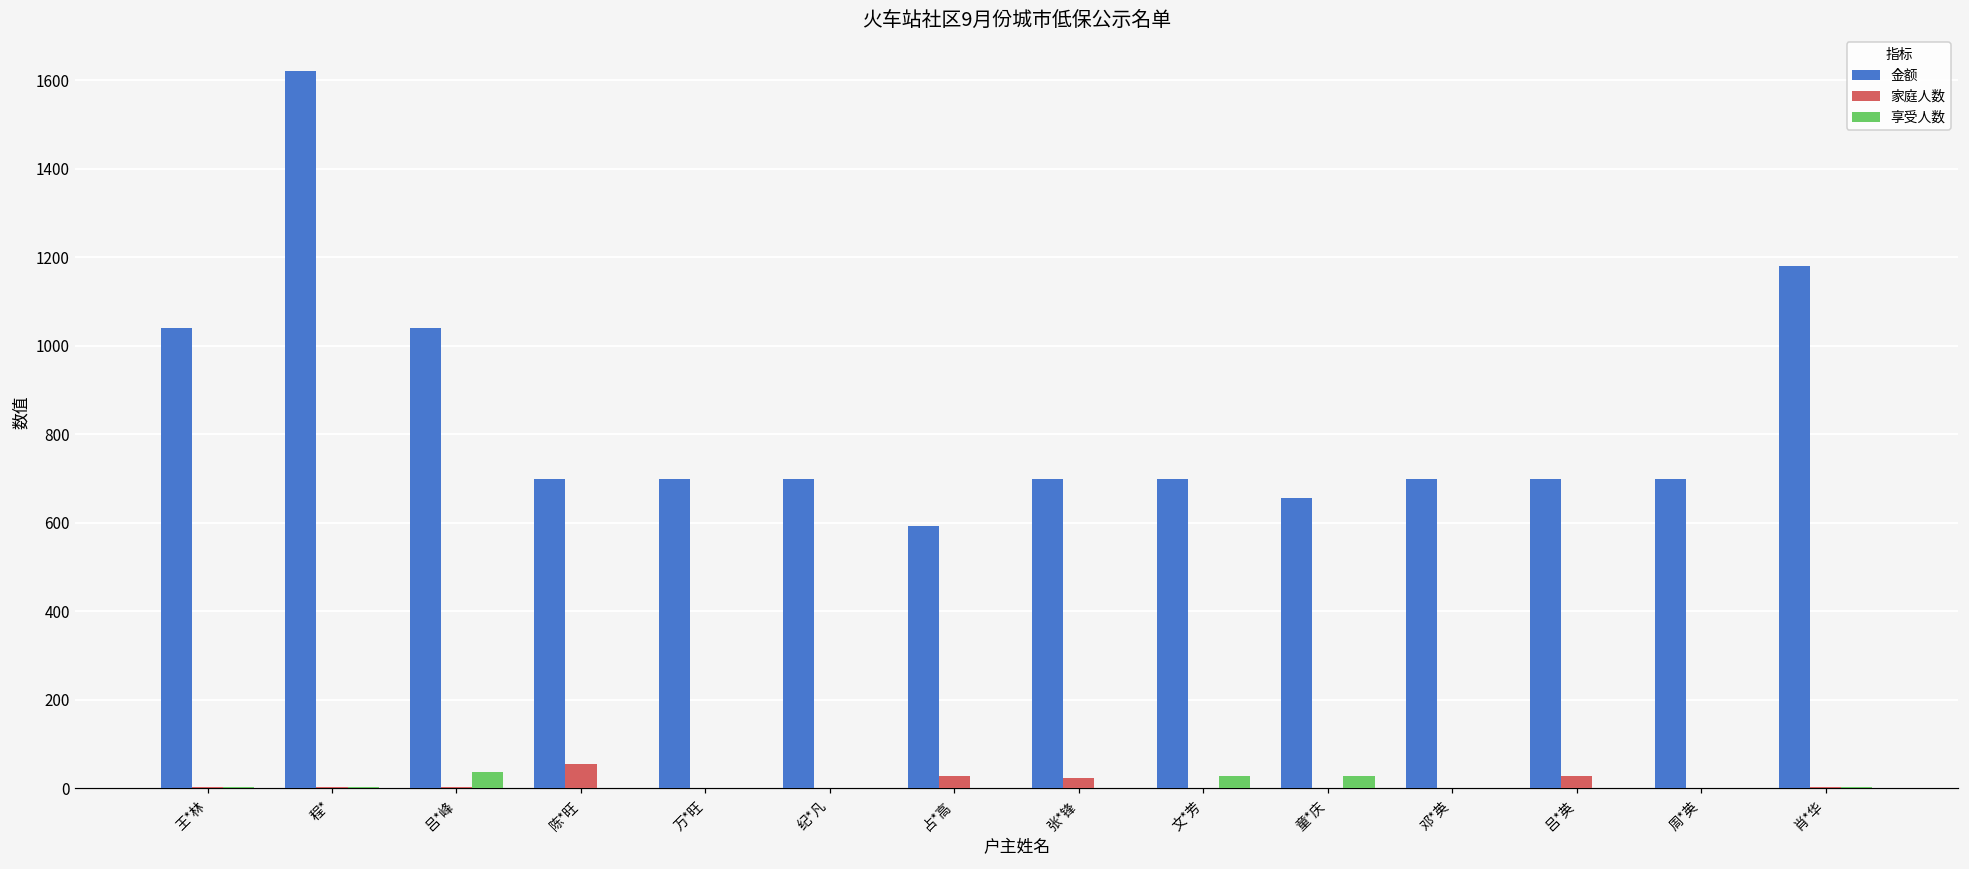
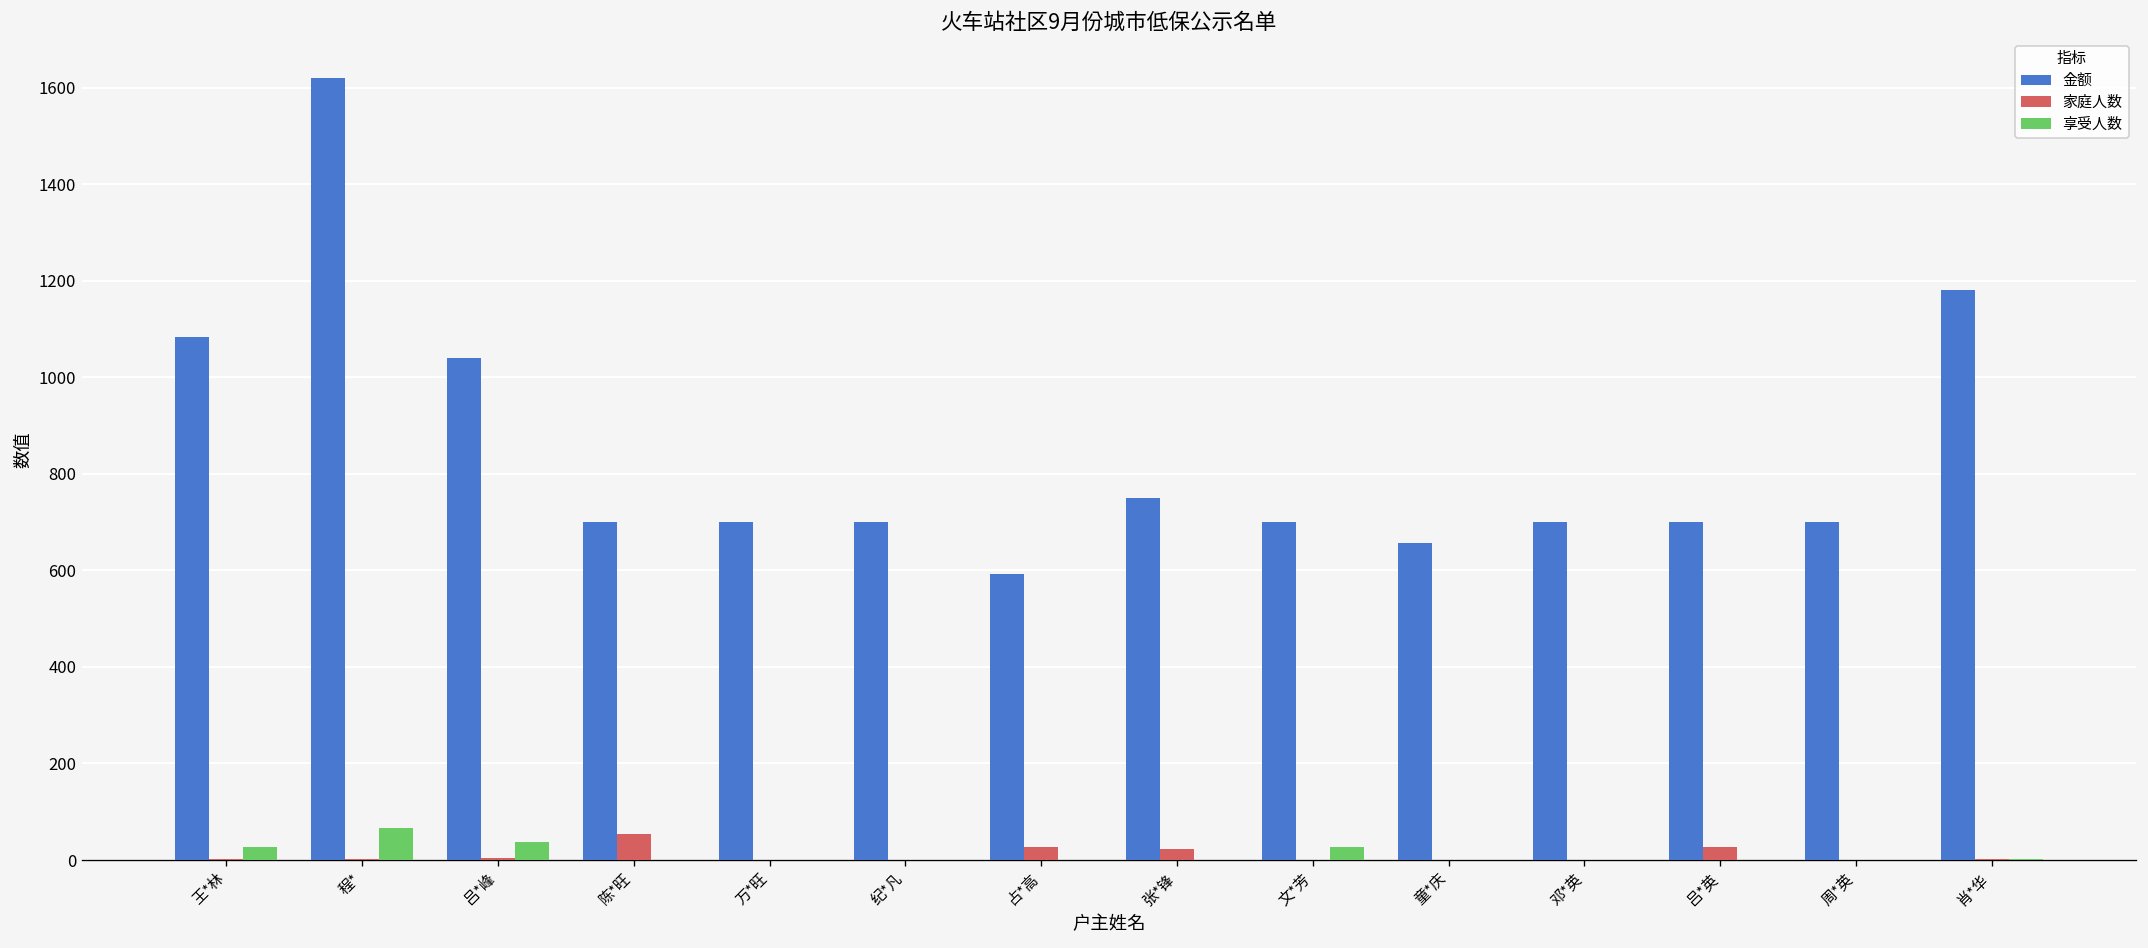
  {
    "金额": {
-     "王*林": 1040,
+     "王*林": 1080,
      "程*": 1620,
      "吕*峰": 1040,
      "陈*旺": 700,
      "万*旺": 700,
      "纪*凡": 700,
      "占*高": 590,
-     "张*锋": 700,
+     "张*锋": 750,
      "文*芳": 700,
      "童*庆": 660,
      "邓*英": 700,
      "吕*英": 700,
      "周*英": 700,
      "肖*华": 1180
    },
    "家庭人数": {
      "陈*旺": 50,
      "占*高": 30,
      "张*锋": 20,
      "吕*英": 30
    },
    "享受人数": {
-     "王*林": 0,
-     "程*": 0,
+     "王*林": 30,
+     "程*": 70,
      "吕*峰": 40,
      "文*芳": 30,
-     "童*庆": 30
+     "童*庆": 0
    }
  }
